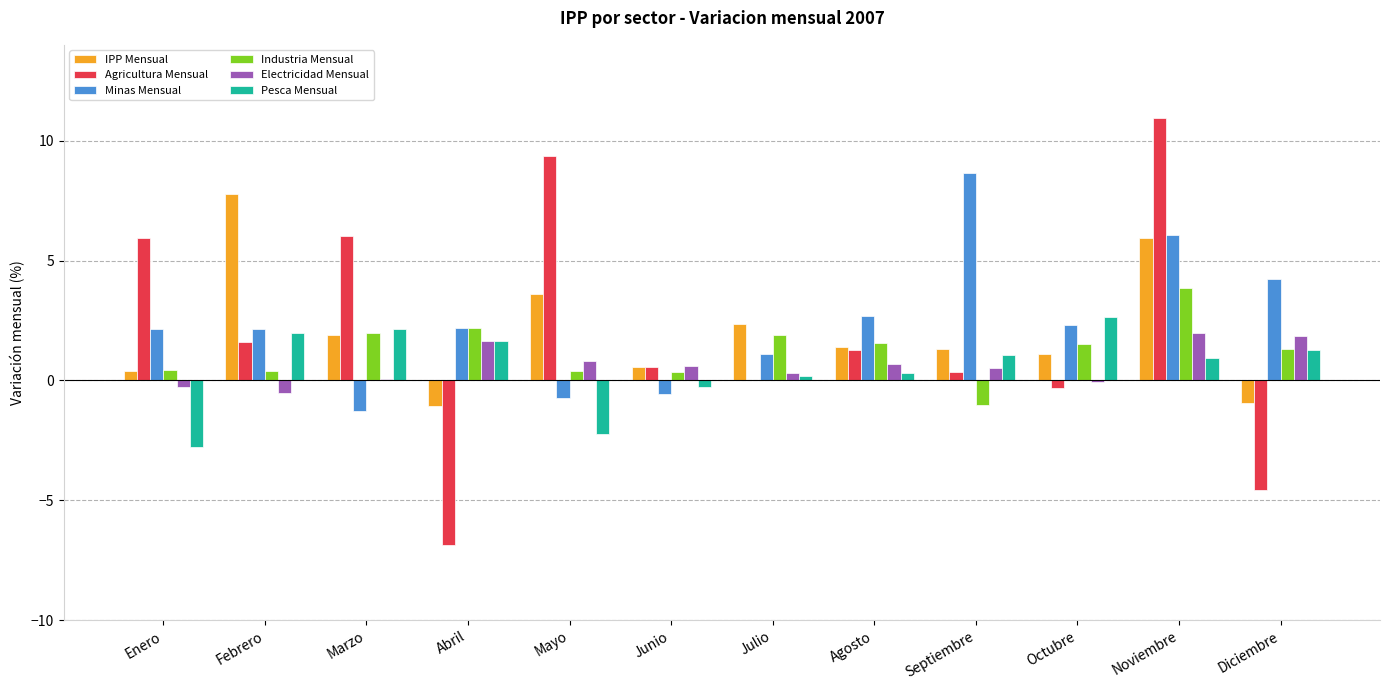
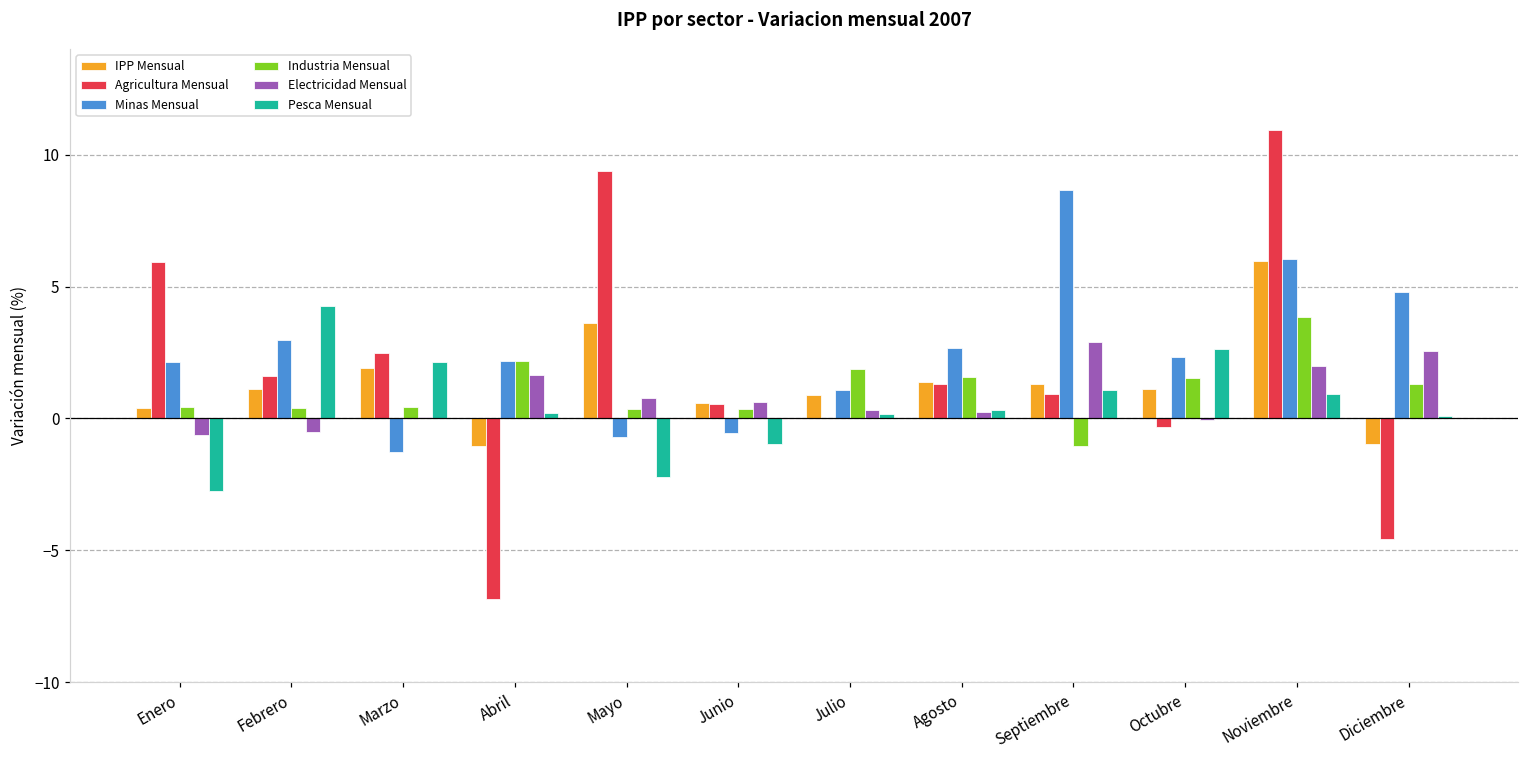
  {
    "IPP Mensual": {
      "Enero": 0.4,
-     "Febrero": 7.8,
+     "Febrero": 1.1,
      "Marzo": 1.9,
      "Abril": -1.1,
      "Mayo": 3.6,
      "Junio": 0.6,
-     "Julio": 2.4,
+     "Julio": 0.9,
      "Agosto": 1.4,
      "Septiembre": 1.3,
      "Octubre": 1.1,
      "Noviembre": 6.0,
      "Diciembre": -1.0
    },
    "Agricultura Mensual": {
      "Enero": 5.9,
      "Febrero": 1.6,
-     "Marzo": 6.0,
+     "Marzo": 2.5,
      "Abril": -6.9,
      "Mayo": 9.4,
      "Junio": 0.6,
      "Agosto": 1.3,
-     "Septiembre": 0.3,
+     "Septiembre": 0.9,
      "Octubre": -0.3,
      "Noviembre": 10.9,
      "Diciembre": -4.6
    },
    "Minas Mensual": {
      "Enero": 2.1,
-     "Febrero": 2.2,
+     "Febrero": 3.0,
      "Marzo": -1.3,
      "Abril": 2.2,
      "Mayo": -0.7,
      "Junio": -0.6,
      "Julio": 1.1,
      "Agosto": 2.7,
      "Septiembre": 8.7,
      "Octubre": 2.3,
      "Noviembre": 6.1,
-     "Diciembre": 4.2
+     "Diciembre": 4.8
    },
    "Industria Mensual": {
      "Enero": 0.4,
      "Febrero": 0.4,
-     "Marzo": 2.0,
+     "Marzo": 0.4,
      "Abril": 2.2,
      "Mayo": 0.4,
      "Junio": 0.4,
      "Julio": 1.9,
      "Agosto": 1.6,
      "Septiembre": -1.0,
      "Octubre": 1.5,
      "Noviembre": 3.8,
      "Diciembre": 1.3
    },
    "Electricidad Mensual": {
-     "Enero": -0.3,
+     "Enero": -0.6,
      "Febrero": -0.5,
      "Abril": 1.7,
      "Mayo": 0.8,
      "Junio": 0.6,
      "Julio": 0.3,
-     "Agosto": 0.7,
-     "Septiembre": 0.5,
+     "Agosto": 0.2,
+     "Septiembre": 2.9,
      "Noviembre": 2.0,
-     "Diciembre": 1.9
+     "Diciembre": 2.5
    },
    "Pesca Mensual": {
      "Enero": -2.8,
-     "Febrero": 2.0,
+     "Febrero": 4.3,
      "Marzo": 2.1,
-     "Abril": 1.7,
+     "Abril": 0.2,
      "Mayo": -2.2,
-     "Junio": -0.3,
+     "Junio": -1.0,
      "Julio": 0.2,
      "Agosto": 0.3,
      "Septiembre": 1.1,
      "Octubre": 2.6,
      "Noviembre": 0.9,
-     "Diciembre": 1.3
+     "Diciembre": 0.1
    }
  }
